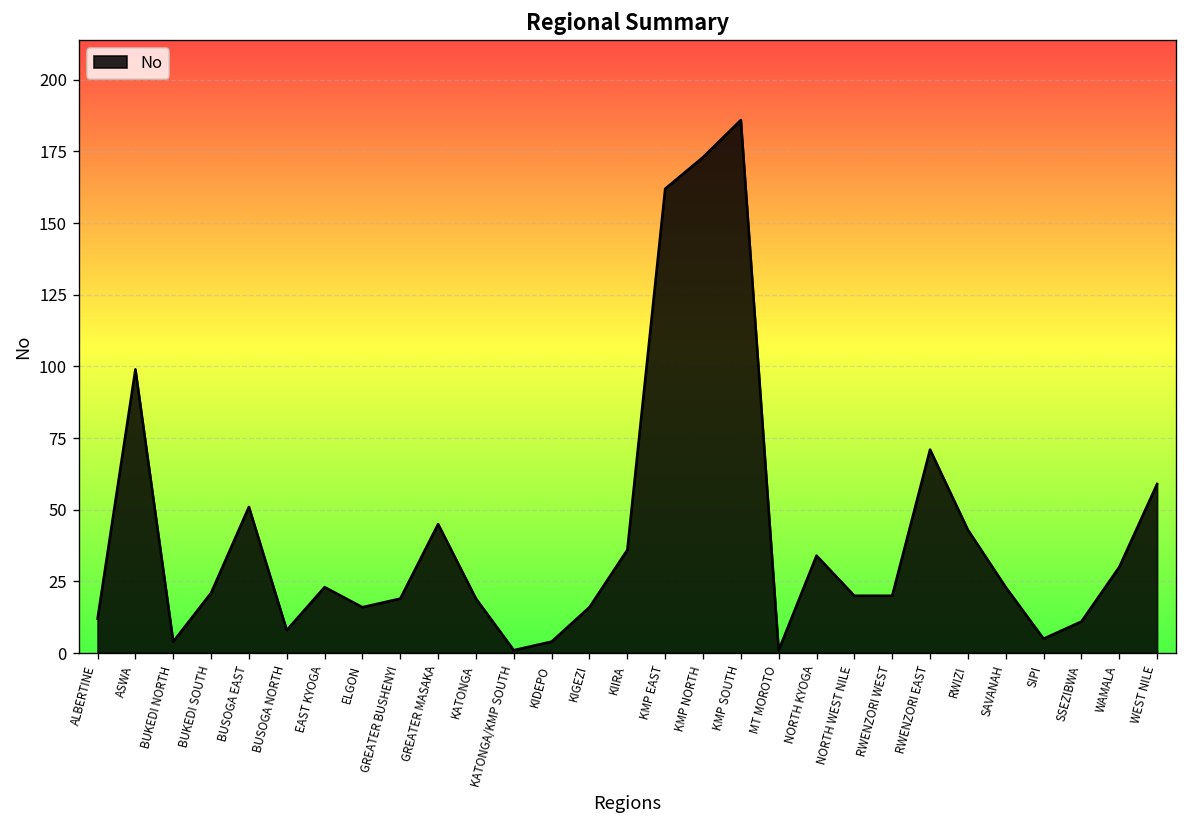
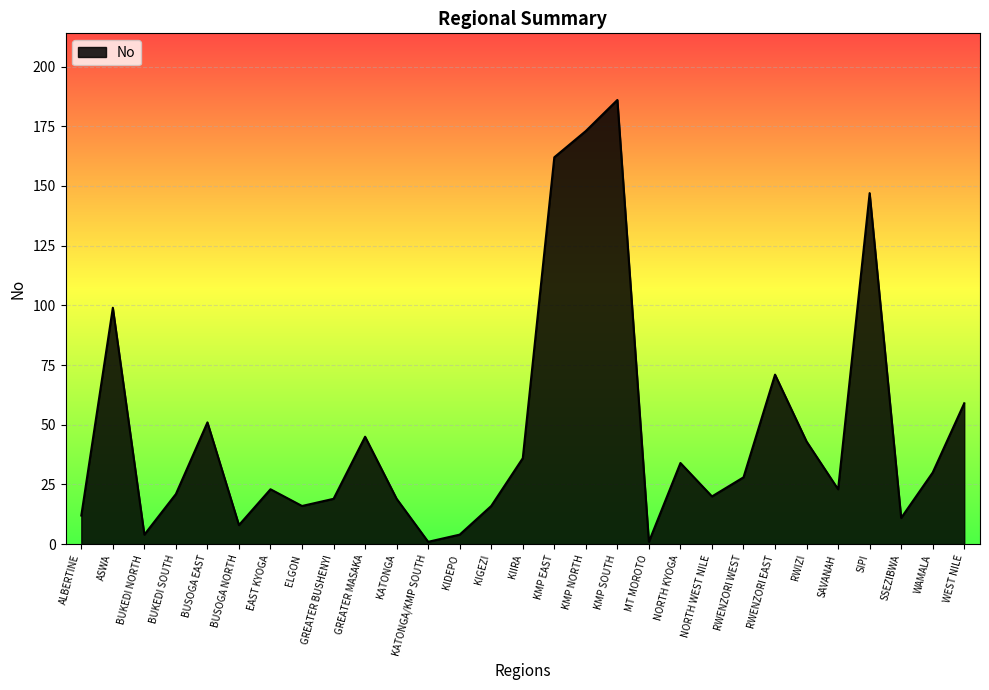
  {
    "ALBERTINE": 12,
    "ASWA": 99,
    "BUKEDI NORTH": 4,
    "BUKEDI SOUTH": 21,
    "BUSOGA EAST": 51,
    "BUSOGA NORTH": 8,
    "EAST KYOGA": 23,
    "ELGON": 16,
    "GREATER BUSHENYI": 19,
    "GREATER MASAKA": 45,
    "KATONGA": 19,
    "KATONGA/KMP SOUTH": 1,
    "KIDEPO": 4,
    "KIGEZI": 16,
    "KIIRA": 36,
    "KMP EAST": 162,
    "KMP NORTH": 173,
    "KMP SOUTH": 186,
    "MT MOROTO": 1,
    "NORTH KYOGA": 34,
    "NORTH WEST NILE": 20,
-   "RWENZORI WEST": 20,
+   "RWENZORI WEST": 28,
    "RWENZORI EAST": 71,
    "RWIZI": 43,
    "SAVANAH": 23,
-   "SIPI": 5,
+   "SIPI": 147,
    "SSEZIBWA": 11,
    "WAMALA": 30,
    "WEST NILE": 59
  }
